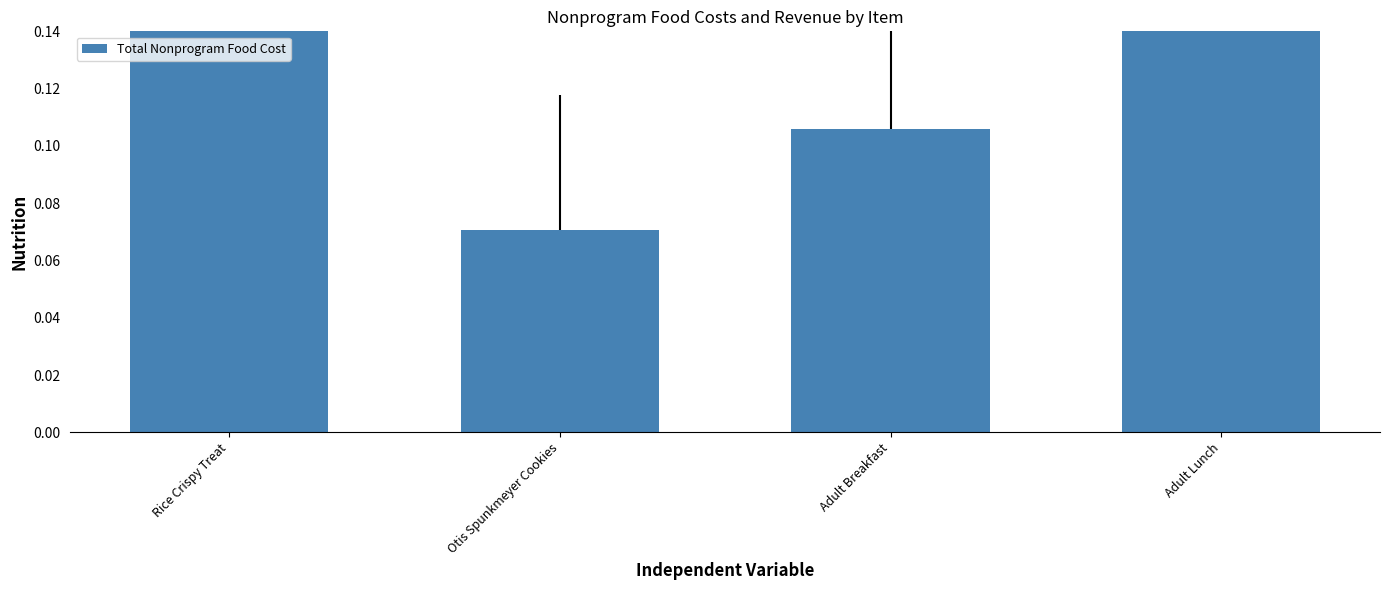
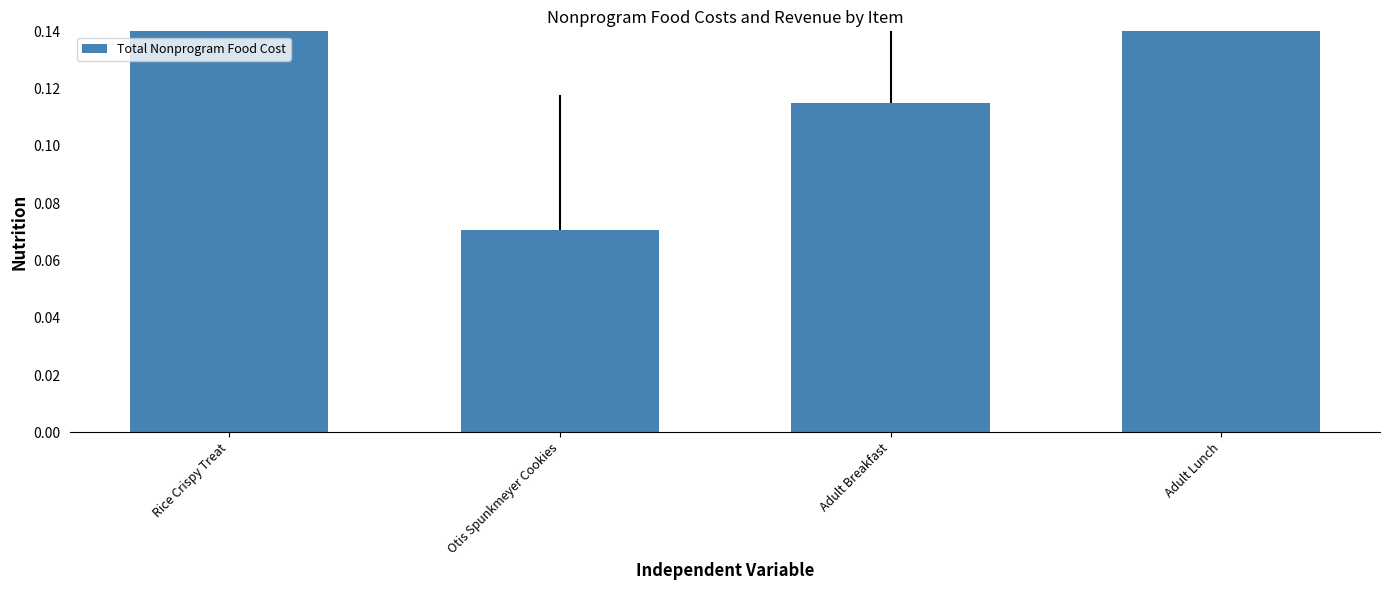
  {
    "Otis Spunkmeyer Cookies": 0.071,
-   "Adult Breakfast": 0.106
+   "Adult Breakfast": 0.115
  }
